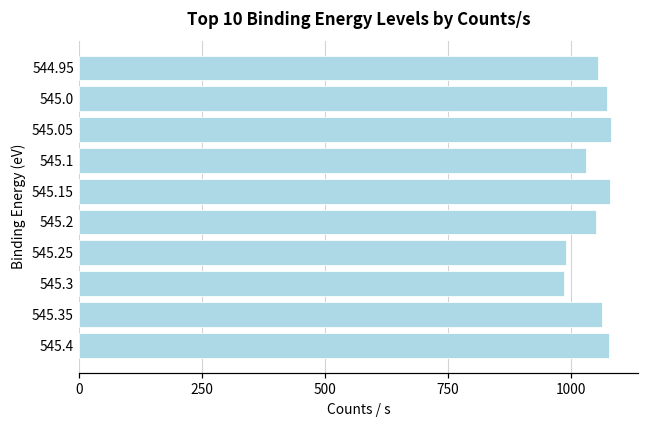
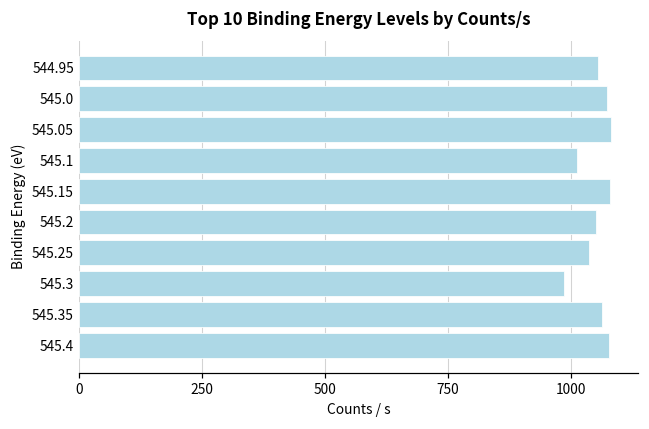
  {
    "544.95": 1050,
    "545.0": 1070,
    "545.05": 1080,
-   "545.1": 1030,
+   "545.1": 1010,
    "545.15": 1080,
    "545.2": 1050,
-   "545.25": 990,
+   "545.25": 1040,
    "545.3": 990,
    "545.35": 1060,
    "545.4": 1080
  }
